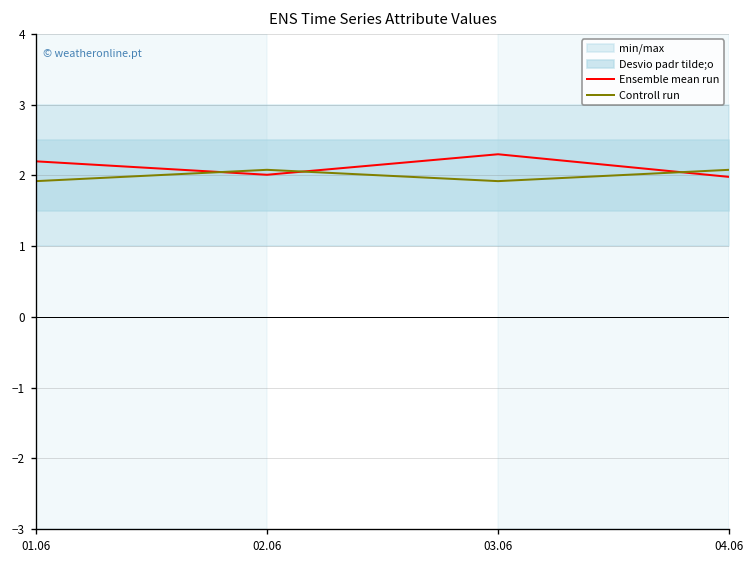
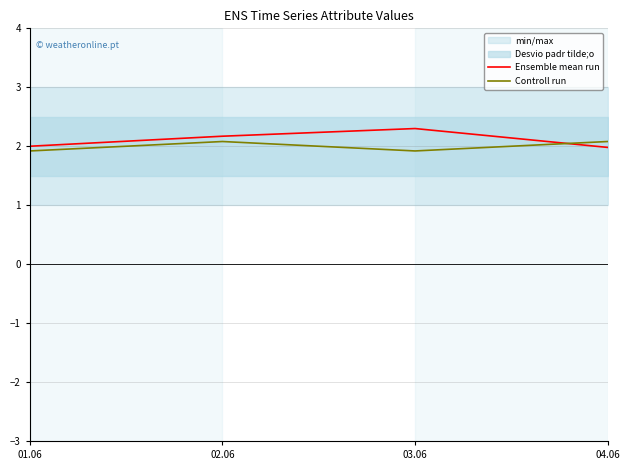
  {
    "Ensemble mean run": {
-     "01.06": 2.2,
-     "02.06": 2.0,
+     "01.06": 2.0,
+     "02.06": 2.2,
      "03.06": 2.3,
      "04.06": 2.0
    },
    "Controll run": {
      "01.06": 1.9,
      "02.06": 2.1,
      "03.06": 1.9,
      "04.06": 2.1
    }
  }
